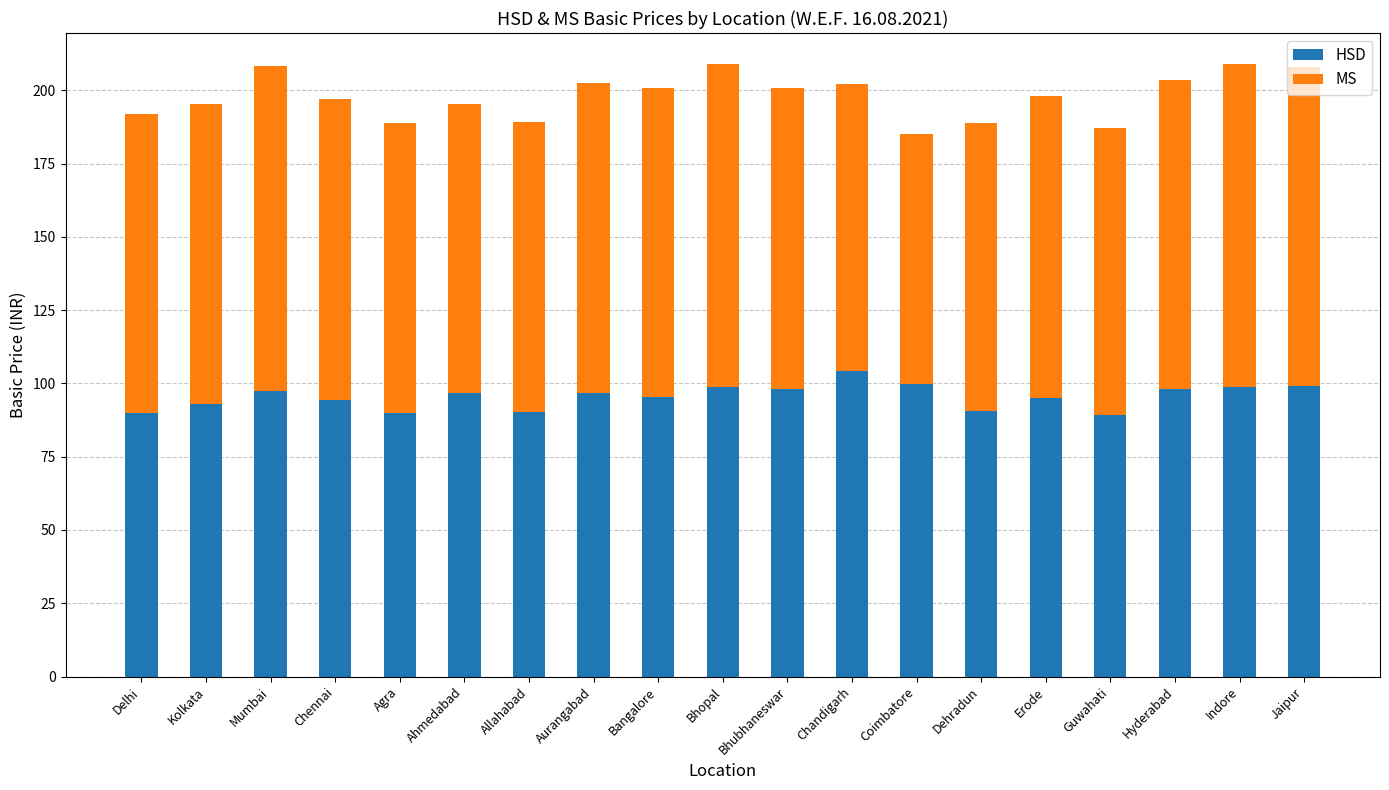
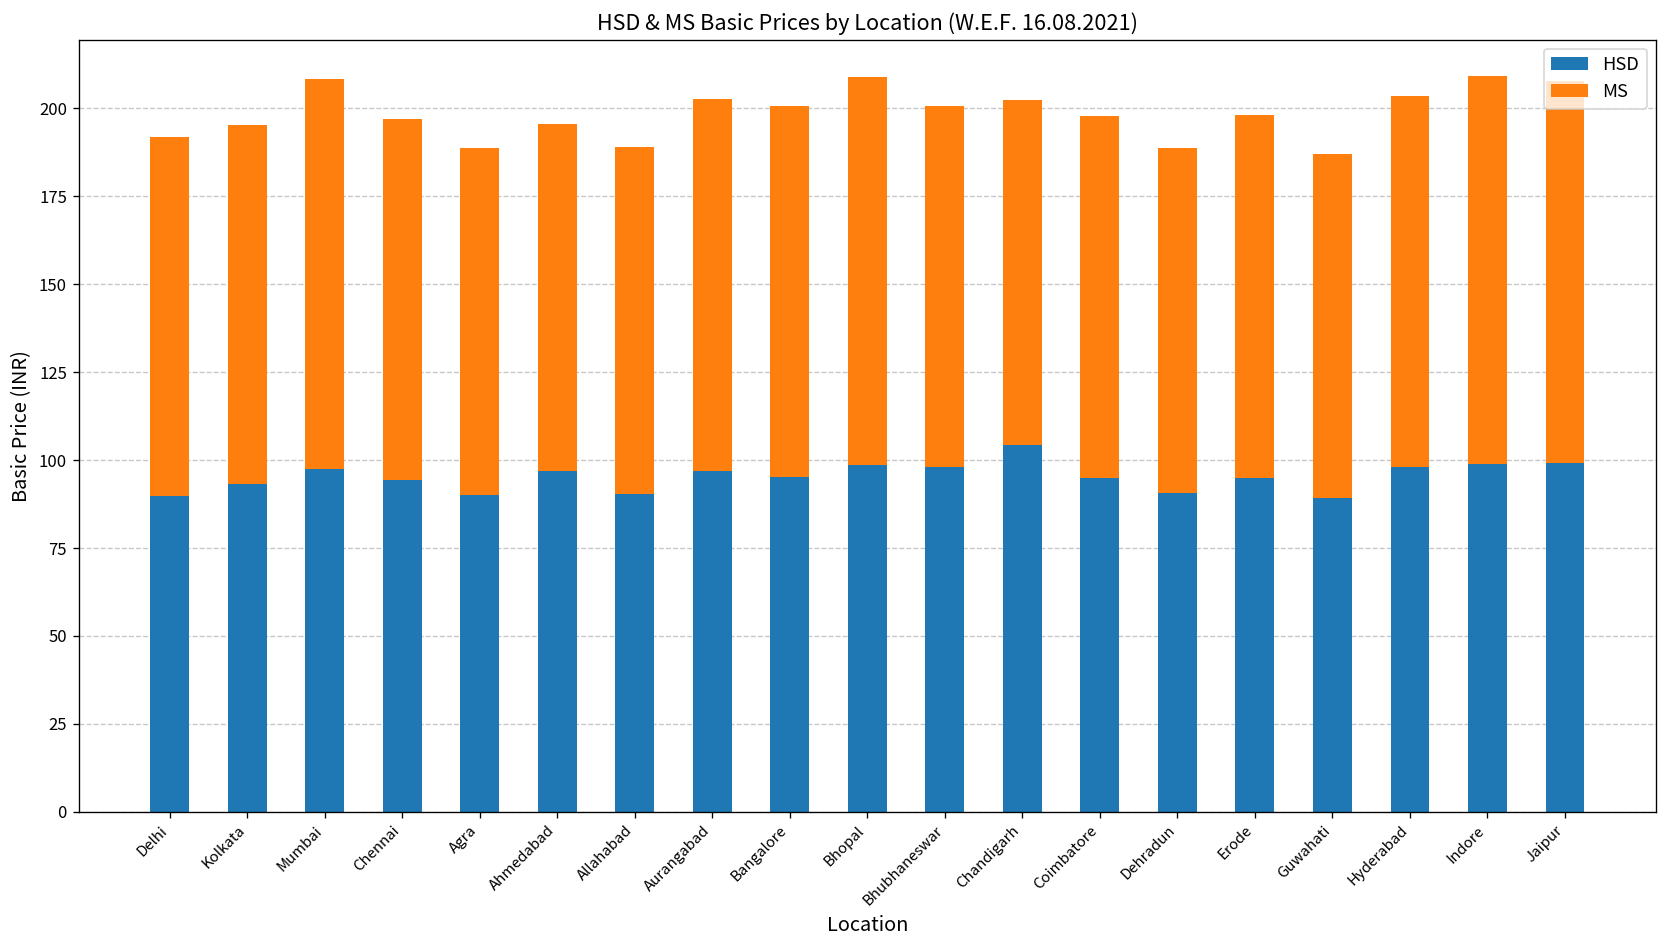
  {
    "HSD": {
      "Delhi": 90,
      "Kolkata": 93,
      "Mumbai": 98,
      "Chennai": 94,
      "Agra": 90,
      "Ahmedabad": 97,
      "Allahabad": 90,
      "Aurangabad": 97,
      "Bangalore": 95,
      "Bhopal": 99,
      "Bhubhaneswar": 98,
      "Chandigarh": 104,
-     "Coimbatore": 100,
+     "Coimbatore": 95,
      "Dehradun": 91,
      "Erode": 95,
      "Guwahati": 89,
      "Hyderabad": 98,
      "Indore": 99,
      "Jaipur": 99
    },
    "MS": {
      "Delhi": 102,
      "Kolkata": 102,
      "Mumbai": 111,
      "Chennai": 103,
      "Agra": 99,
      "Ahmedabad": 99,
      "Allahabad": 99,
      "Aurangabad": 106,
      "Bangalore": 105,
      "Bhopal": 110,
      "Bhubhaneswar": 103,
      "Chandigarh": 98,
-     "Coimbatore": 85,
+     "Coimbatore": 103,
      "Dehradun": 98,
      "Erode": 103,
      "Guwahati": 98,
      "Hyderabad": 106,
      "Indore": 110
    }
  }
